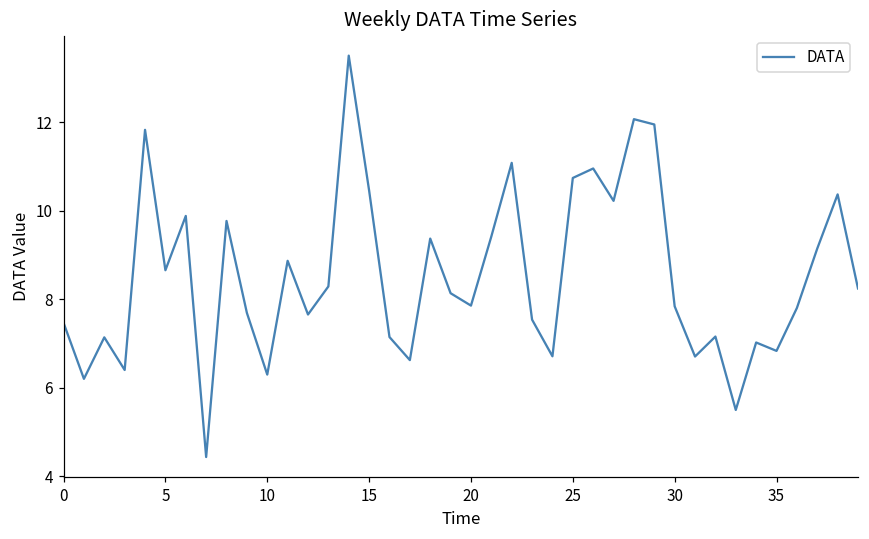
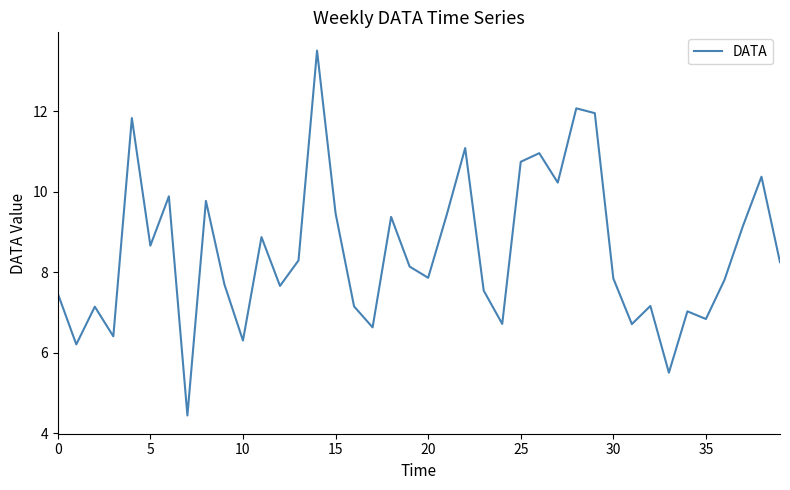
  {
    "0": 7.5,
    "5": 8.7,
    "10": 6.3,
-   "15": 10.5,
+   "15": 9.5,
    "20": 7.9,
    "25": 10.7,
    "30": 7.8,
    "35": 6.8
  }
